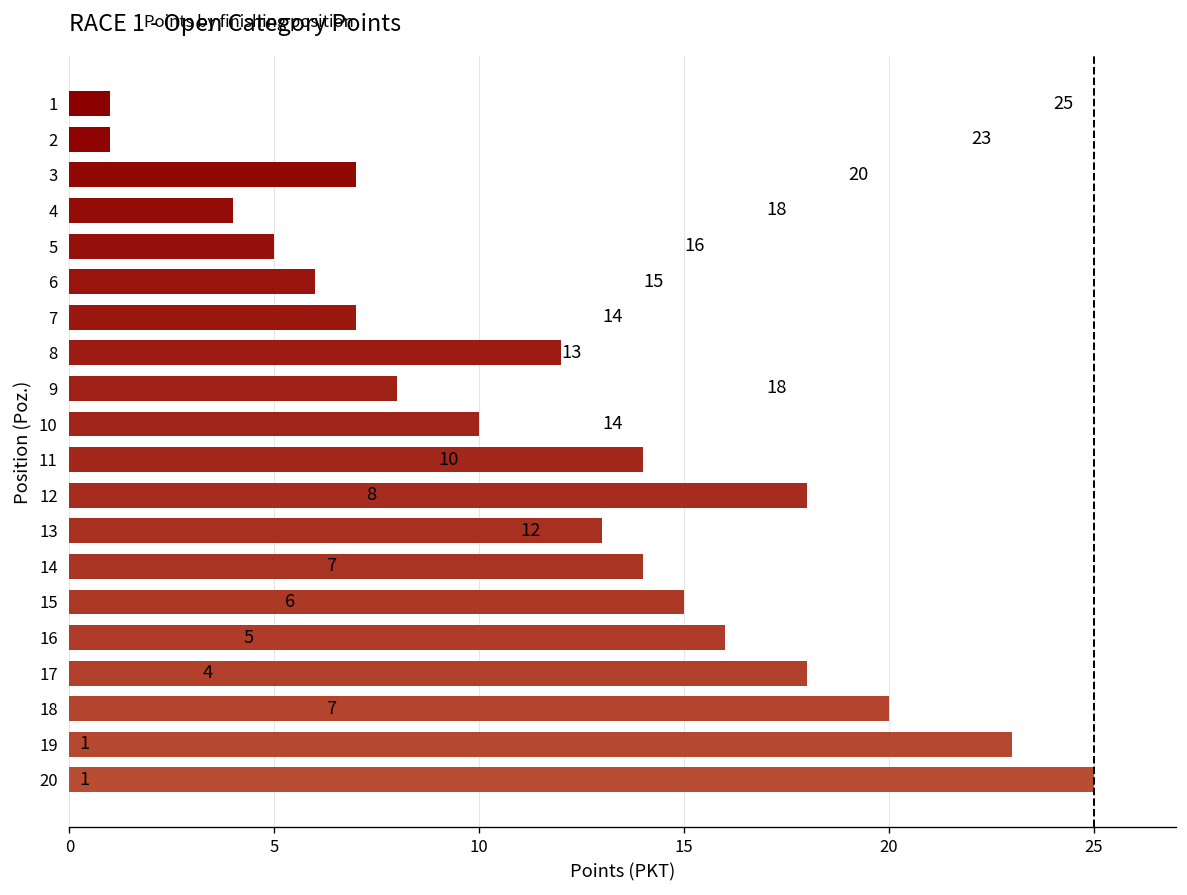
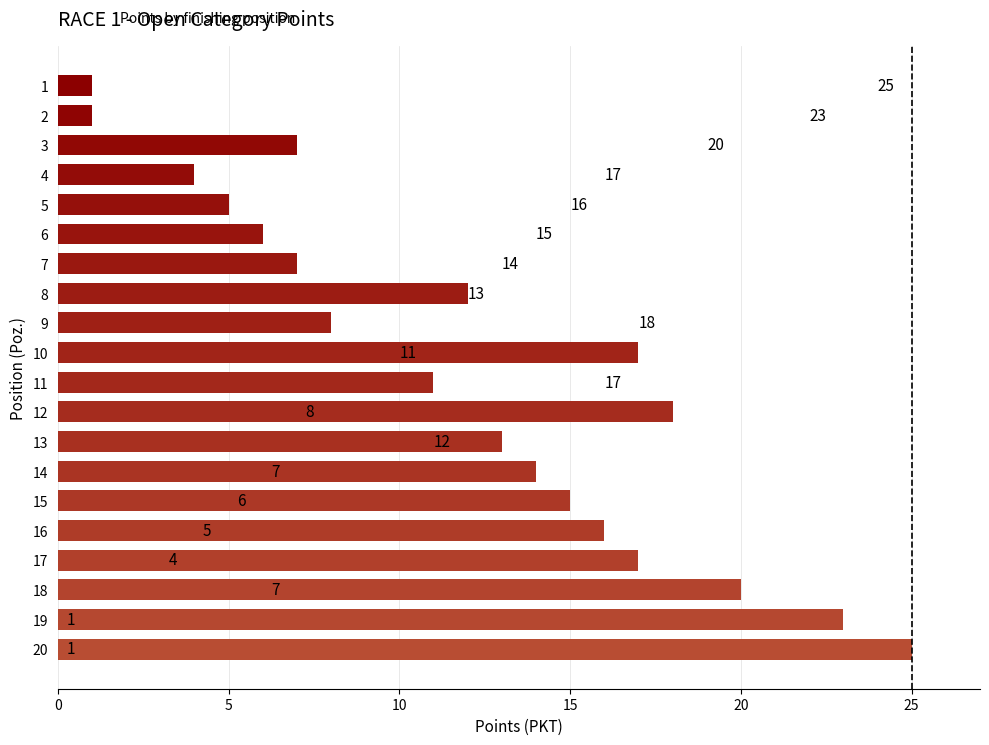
  {
-   "10": 10,
-   "11": 14,
-   "17": 18
+   "10": 17,
+   "11": 11,
+   "17": 17
  }
